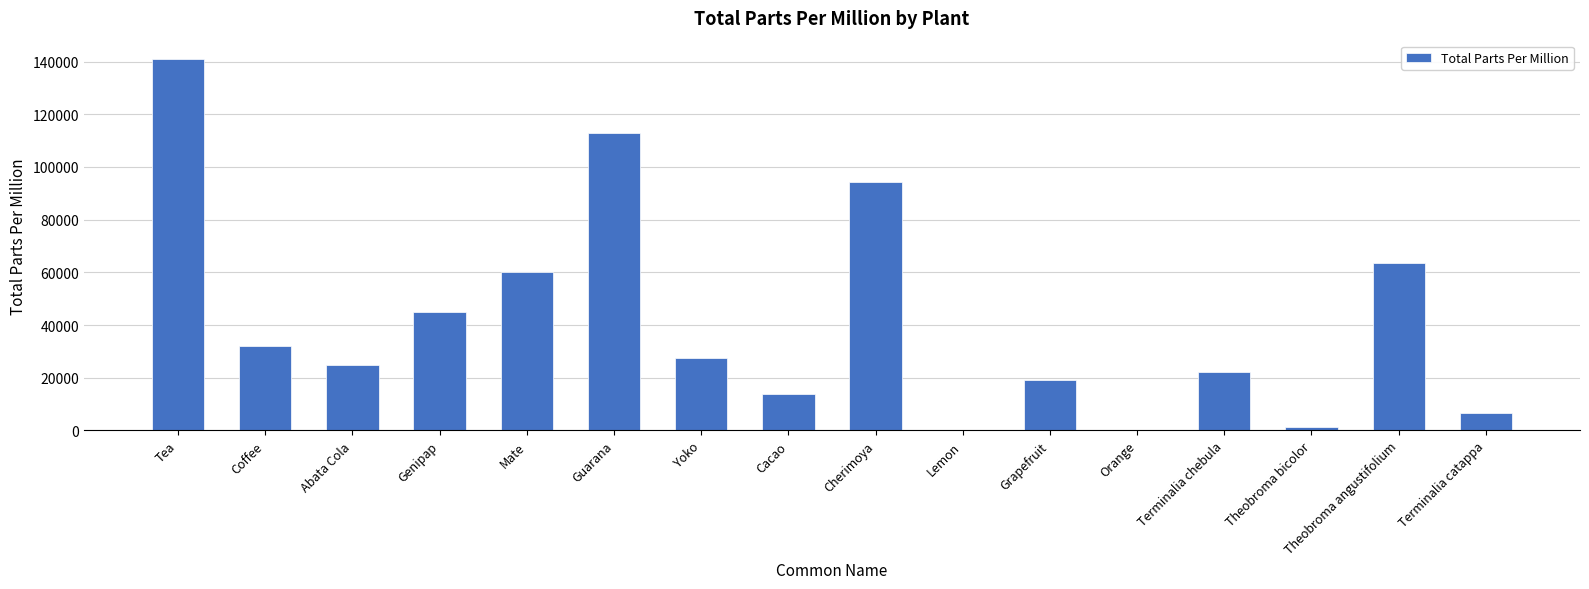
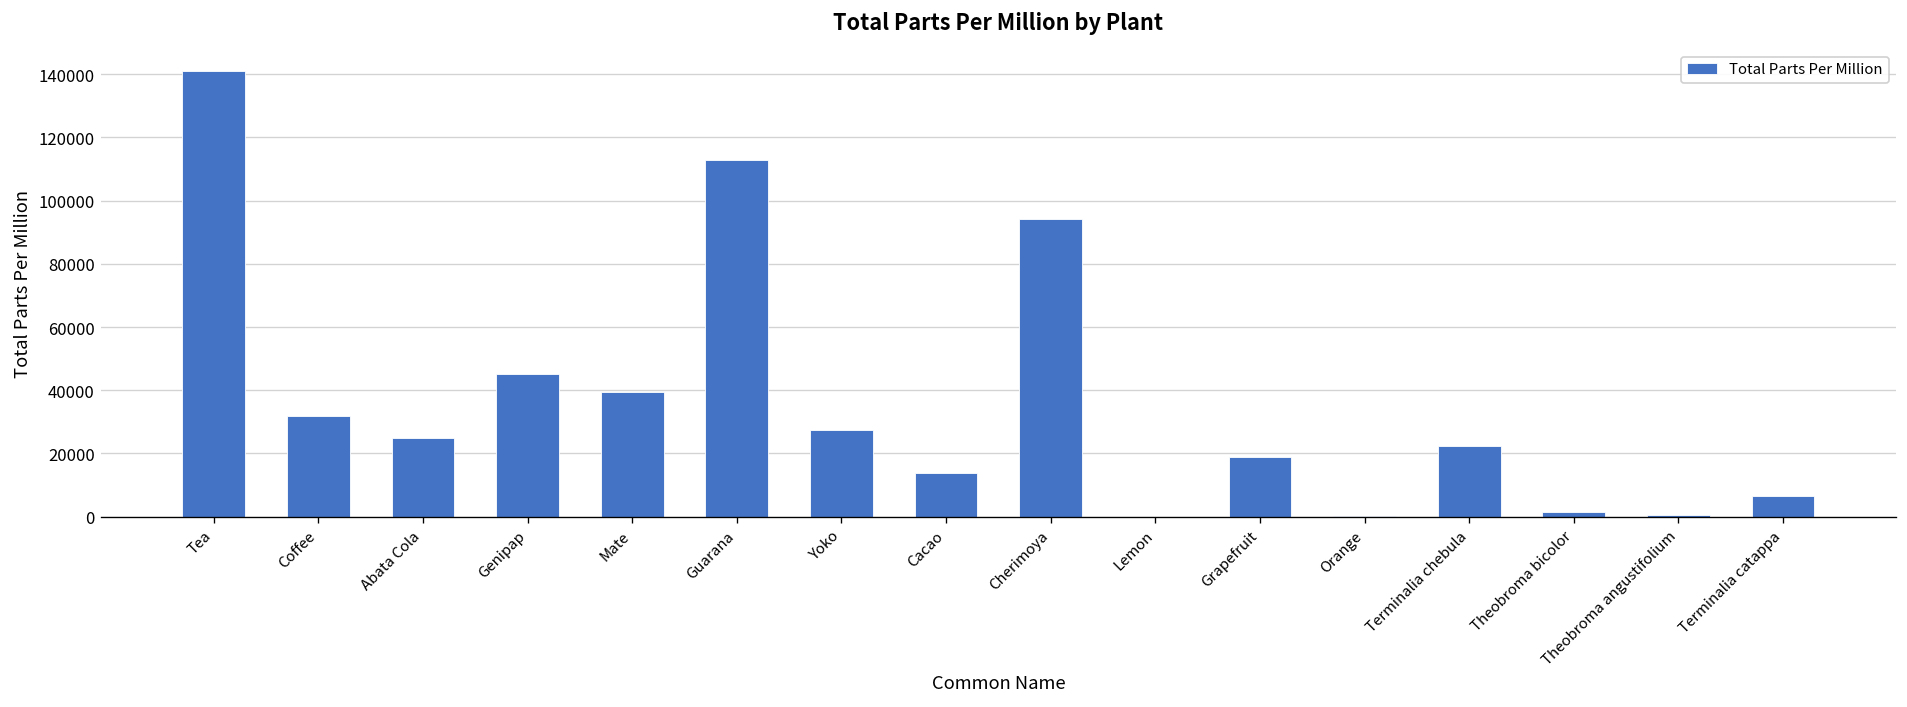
  {
    "Tea": 141000,
    "Coffee": 32000,
    "Abata Cola": 25000,
    "Genipap": 45000,
-   "Mate": 60000,
+   "Mate": 39000,
    "Guarana": 113000,
    "Yoko": 27000,
    "Cacao": 14000,
    "Cherimoya": 94000,
    "Grapefruit": 19000,
    "Terminalia chebula": 22000,
    "Theobroma bicolor": 1000,
-   "Theobroma angustifolium": 64000,
+   "Theobroma angustifolium": 0,
    "Terminalia catappa": 7000
  }
